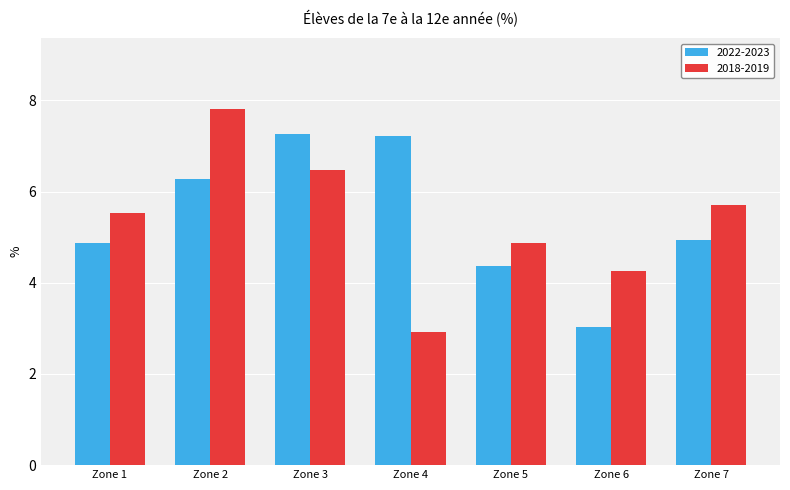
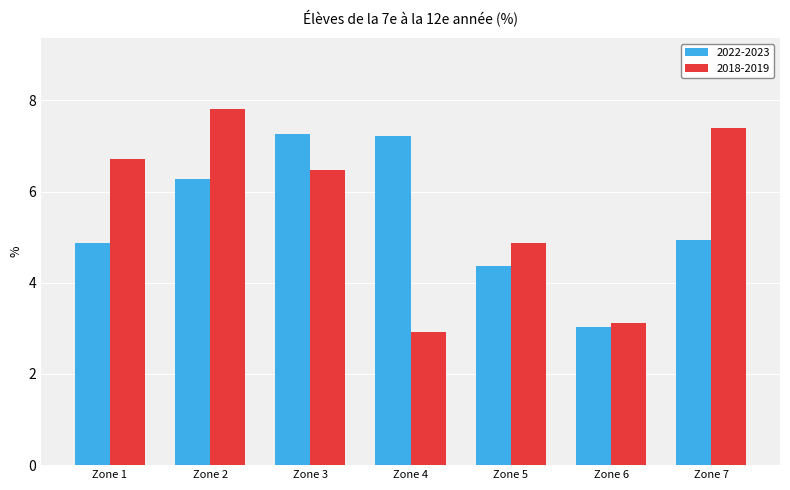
  {
    "2022-2023": {
      "Zone 1": 4.9,
      "Zone 2": 6.3,
      "Zone 3": 7.3,
      "Zone 4": 7.2,
      "Zone 5": 4.4,
      "Zone 6": 3.0,
      "Zone 7": 4.9
    },
    "2018-2019": {
-     "Zone 1": 5.5,
+     "Zone 1": 6.7,
      "Zone 2": 7.8,
      "Zone 3": 6.5,
      "Zone 4": 2.9,
      "Zone 5": 4.9,
-     "Zone 6": 4.3,
-     "Zone 7": 5.7
+     "Zone 6": 3.1,
+     "Zone 7": 7.4
    }
  }
